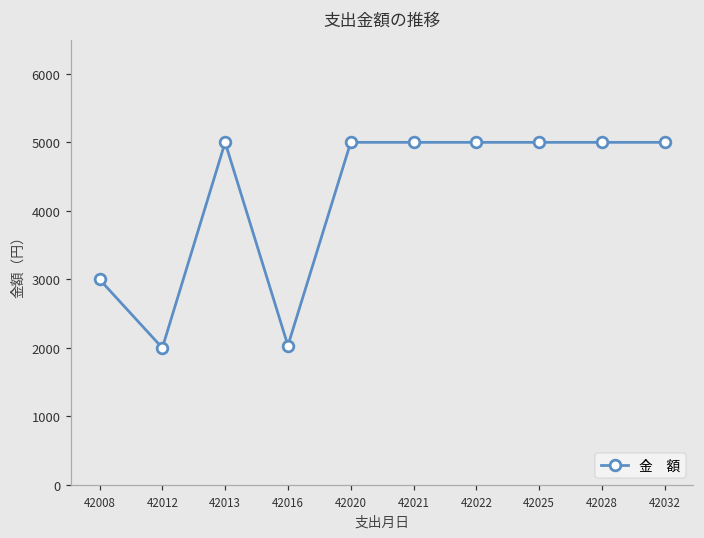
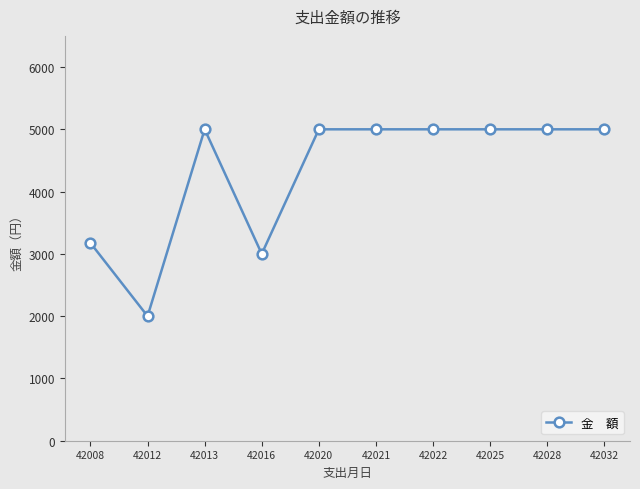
  {
-   "42008": 3000,
+   "42008": 3200,
    "42012": 2000,
    "42013": 5000,
-   "42016": 2000,
+   "42016": 3000,
    "42020": 5000,
    "42021": 5000,
    "42022": 5000,
    "42025": 5000,
    "42028": 5000,
    "42032": 5000
  }
